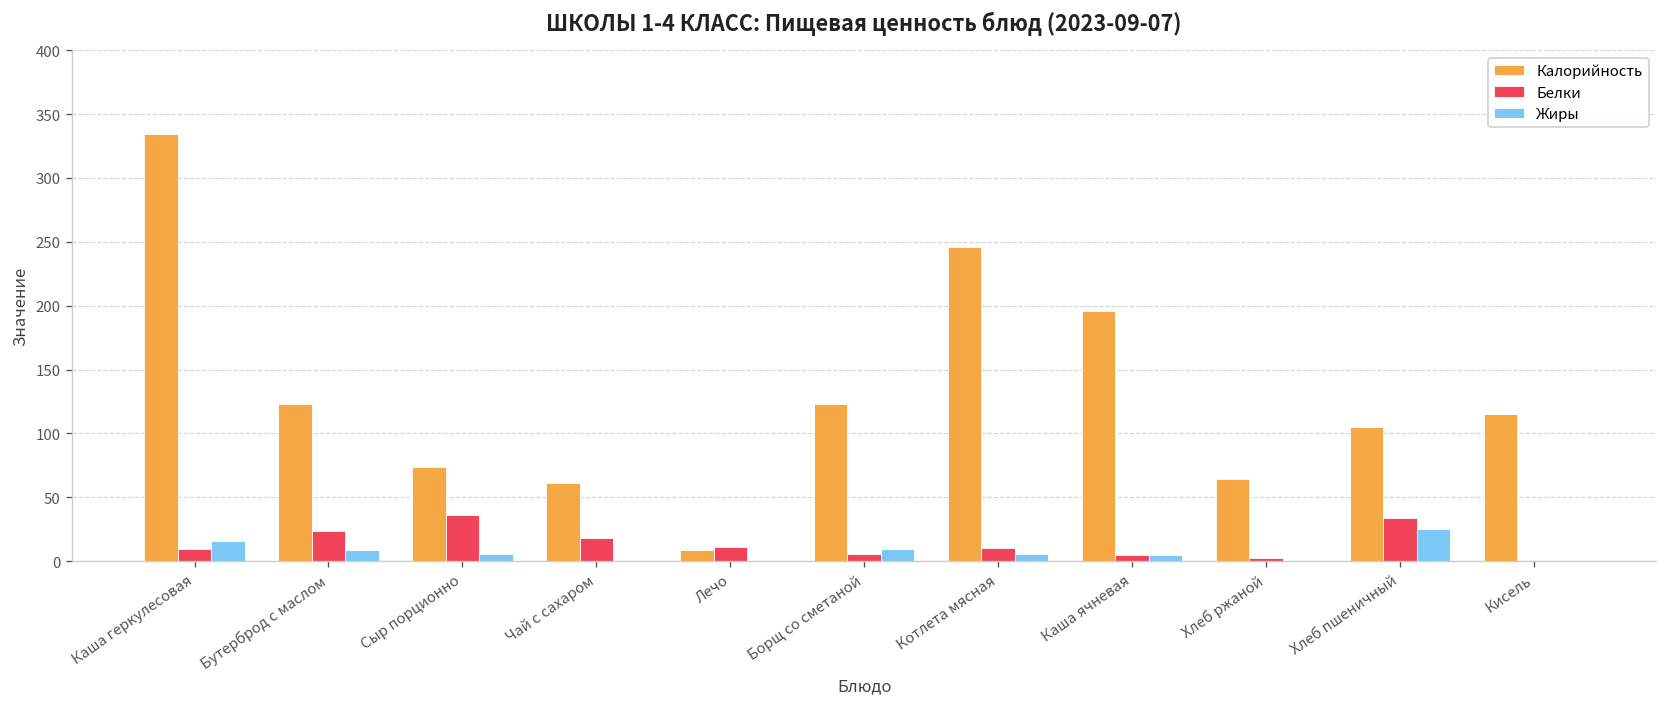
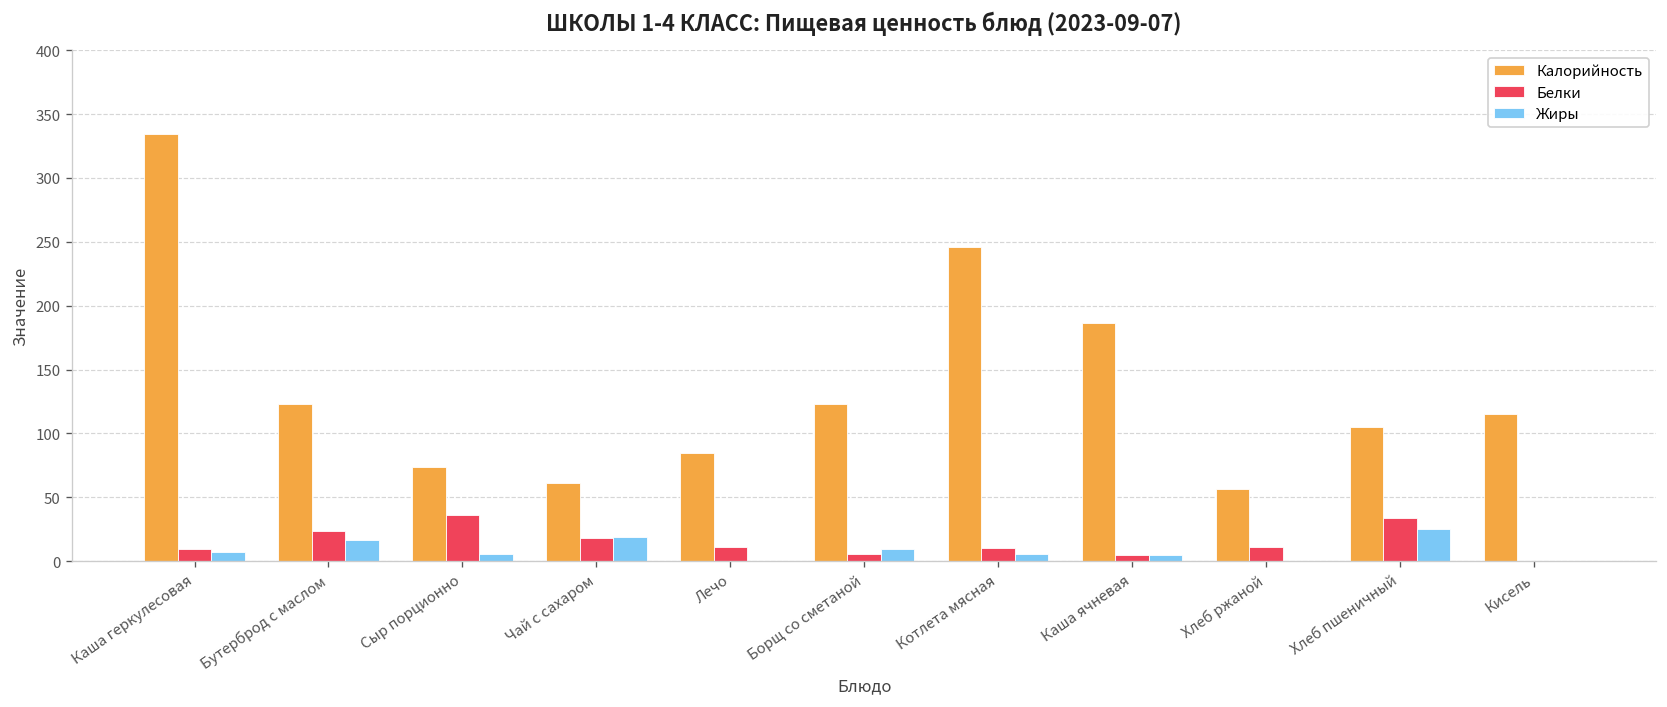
  {
    "Калорийность": {
      "Каша геркулесовая": 334,
      "Бутерброд с маслом": 123,
      "Сыр порционно": 74,
      "Чай с сахаром": 61,
-     "Лечо": 9,
+     "Лечо": 84,
      "Борщ со сметаной": 123,
      "Котлета мясная": 246,
-     "Каша ячневая": 196,
-     "Хлеб ржаной": 64,
+     "Каша ячневая": 187,
+     "Хлеб ржаной": 56,
      "Хлеб пшеничный": 105,
      "Кисель": 115
    },
    "Белки": {
      "Каша геркулесовая": 9,
      "Бутерброд с маслом": 24,
      "Сыр порционно": 36,
      "Чай с сахаром": 18,
      "Лечо": 11,
      "Борщ со сметаной": 6,
      "Котлета мясная": 10,
      "Каша ячневая": 5,
-     "Хлеб ржаной": 3,
+     "Хлеб ржаной": 11,
      "Хлеб пшеничный": 33
    },
    "Жиры": {
-     "Каша геркулесовая": 16,
-     "Бутерброд с маслом": 8,
+     "Каша геркулесовая": 7,
+     "Бутерброд с маслом": 16,
      "Сыр порционно": 6,
-     "Чай с сахаром": 0,
+     "Чай с сахаром": 19,
      "Борщ со сметаной": 9,
      "Котлета мясная": 6,
      "Каша ячневая": 4,
      "Хлеб ржаной": 0,
      "Хлеб пшеничный": 25,
      "Кисель": 0
    }
  }
